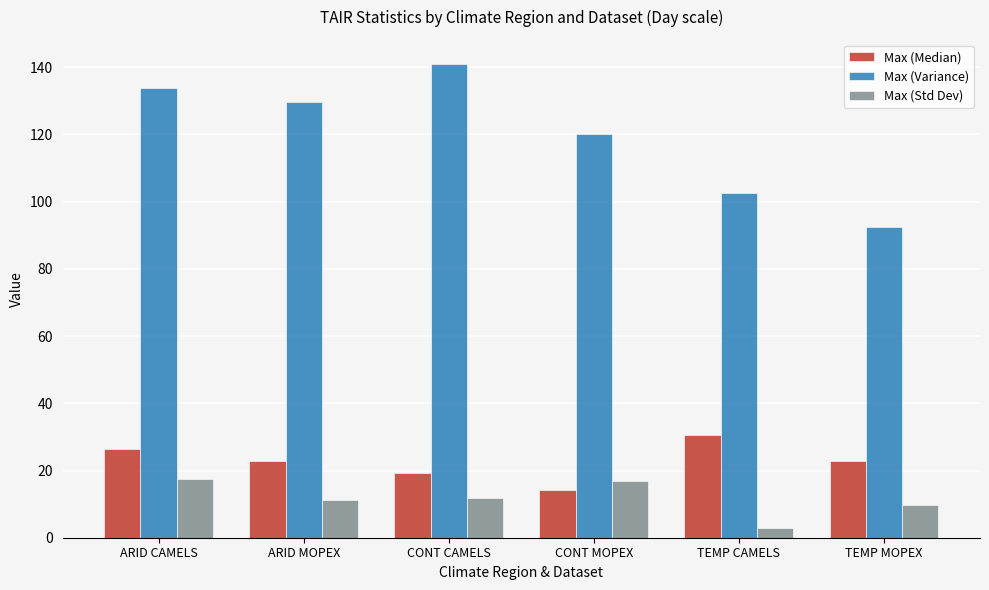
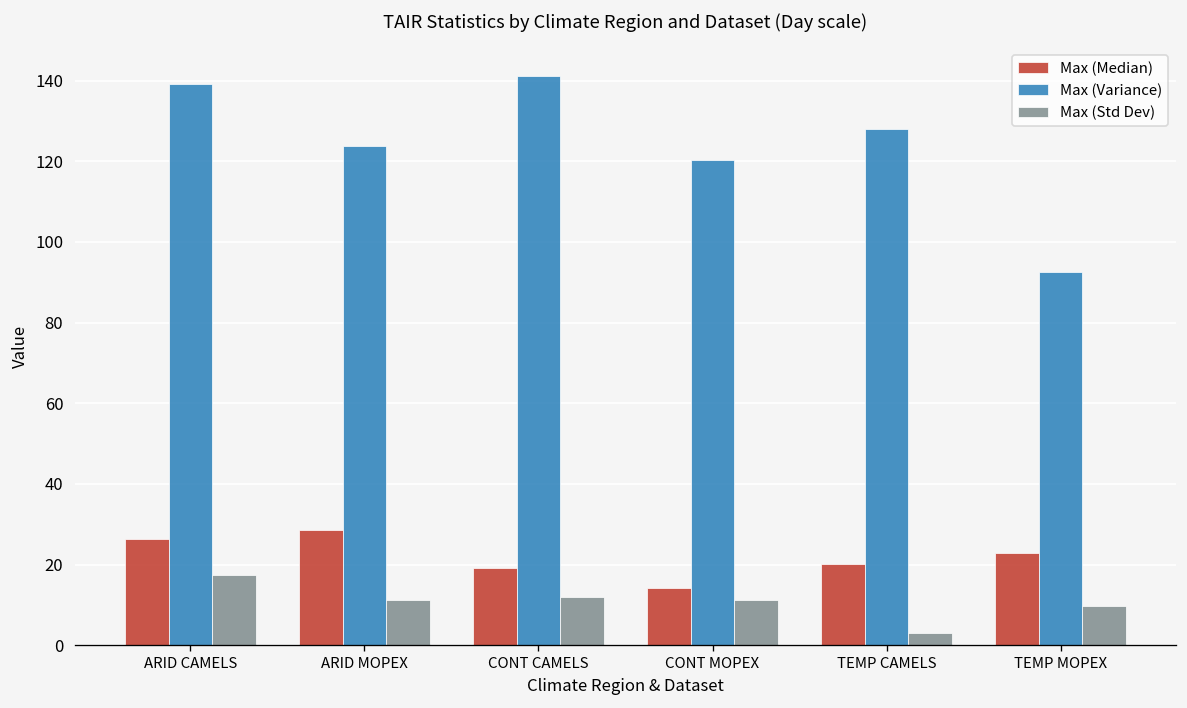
  {
    "Max (Median)": {
      "ARID CAMELS": 26,
-     "ARID MOPEX": 23,
+     "ARID MOPEX": 28,
      "CONT CAMELS": 19,
      "CONT MOPEX": 14,
-     "TEMP CAMELS": 31,
+     "TEMP CAMELS": 20,
      "TEMP MOPEX": 23
    },
    "Max (Variance)": {
-     "ARID CAMELS": 134,
-     "ARID MOPEX": 130,
+     "ARID CAMELS": 139,
+     "ARID MOPEX": 124,
      "CONT CAMELS": 141,
      "CONT MOPEX": 120,
-     "TEMP CAMELS": 102,
+     "TEMP CAMELS": 128,
      "TEMP MOPEX": 93
    },
    "Max (Std Dev)": {
      "ARID CAMELS": 18,
      "ARID MOPEX": 11,
      "CONT CAMELS": 12,
-     "CONT MOPEX": 17,
+     "CONT MOPEX": 11,
      "TEMP CAMELS": 3,
      "TEMP MOPEX": 10
    }
  }
